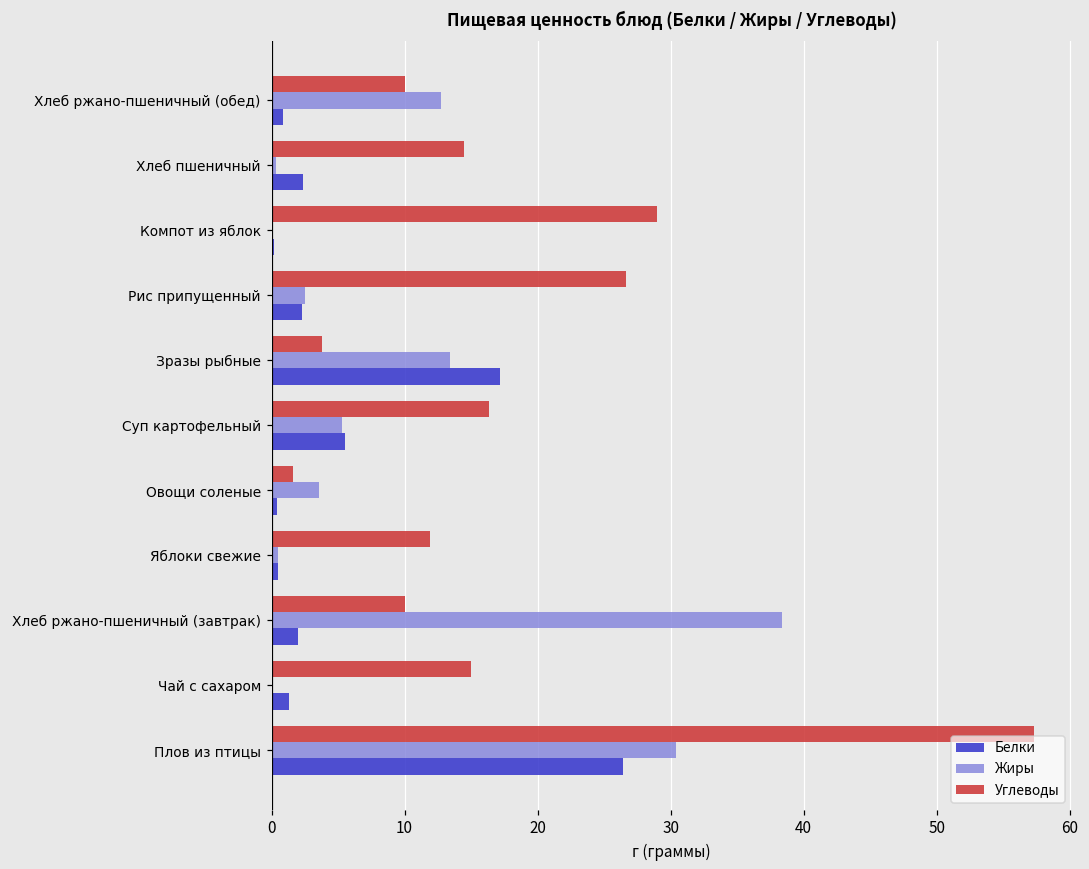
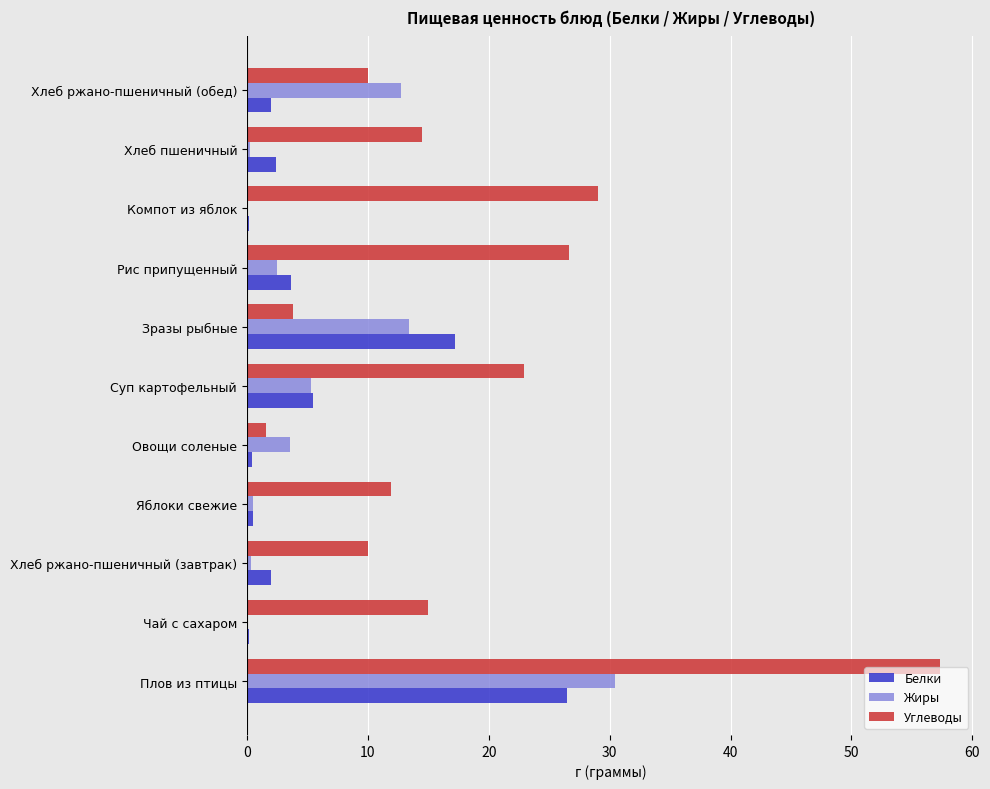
  {
    "Белки": {
-     "Хлеб ржано-пшеничный (обед)": 0.8,
+     "Хлеб ржано-пшеничный (обед)": 2.0,
      "Хлеб пшеничный": 2.4,
-     "Рис припущенный": 2.3,
+     "Рис припущенный": 3.6,
      "Зразы рыбные": 17.2,
      "Суп картофельный": 5.5,
      "Овощи соленые": 0.4,
      "Яблоки свежие": 0.5,
      "Хлеб ржано-пшеничный (завтрак)": 2.0,
-     "Чай с сахаром": 1.3,
+     "Чай с сахаром": 0.2,
      "Плов из птицы": 26.5
    },
    "Жиры": {
      "Хлеб ржано-пшеничный (обед)": 12.8,
      "Хлеб пшеничный": 0.3,
      "Компот из яблок": 0.0,
      "Рис припущенный": 2.5,
      "Зразы рыбные": 13.4,
      "Суп картофельный": 5.3,
      "Овощи соленые": 3.6,
      "Яблоки свежие": 0.5,
-     "Хлеб ржано-пшеничный (завтрак)": 38.4,
+     "Хлеб ржано-пшеничный (завтрак)": 0.4,
      "Чай с сахаром": 0.0,
      "Плов из птицы": 30.4
    },
    "Углеводы": {
      "Хлеб ржано-пшеничный (обед)": 10.0,
      "Хлеб пшеничный": 14.5,
      "Компот из яблок": 29.0,
      "Рис припущенный": 26.7,
      "Зразы рыбные": 3.8,
-     "Суп картофельный": 16.3,
+     "Суп картофельный": 23.0,
      "Овощи соленые": 1.6,
      "Яблоки свежие": 11.9,
      "Хлеб ржано-пшеничный (завтрак)": 10.0,
      "Чай с сахаром": 15.0,
      "Плов из птицы": 57.3
    }
  }
